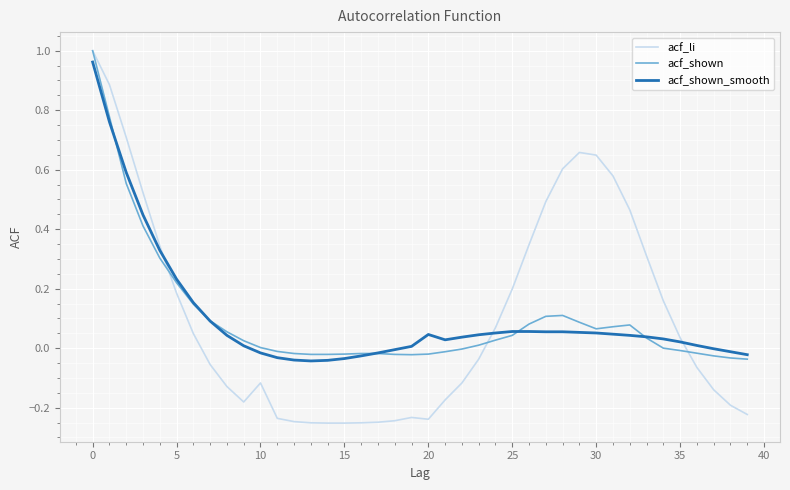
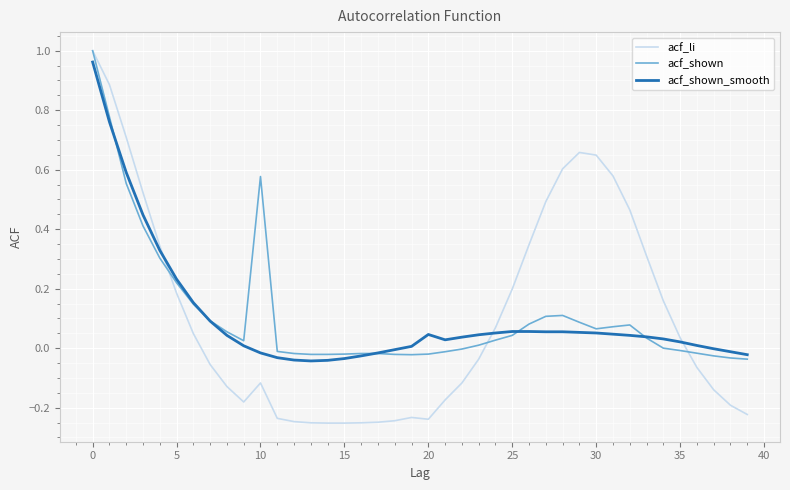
  {
    "acf_li": {
      "5": 0.19,
      "10": -0.12,
      "15": -0.25,
      "20": -0.24,
      "25": 0.20,
      "30": 0.65,
      "35": 0.04
    },
    "acf_shown": {
      "5": 0.22,
-     "10": 0.00,
+     "10": 0.58,
      "15": -0.02,
      "20": -0.02,
      "25": 0.04,
      "30": 0.07,
      "35": -0.01
    },
    "acf_shown_smooth": {
      "0": 0.96,
      "5": 0.23,
      "10": -0.02,
      "15": -0.04,
      "20": 0.05,
      "25": 0.06,
      "30": 0.05,
      "35": 0.02
    }
  }
